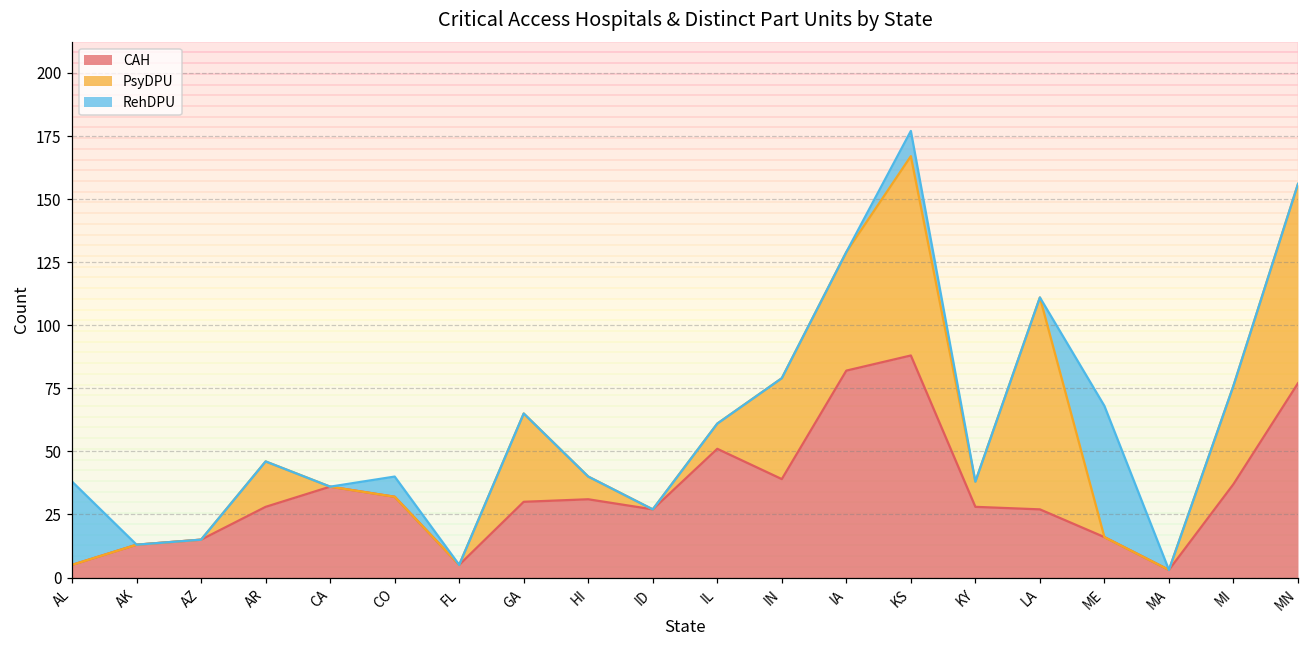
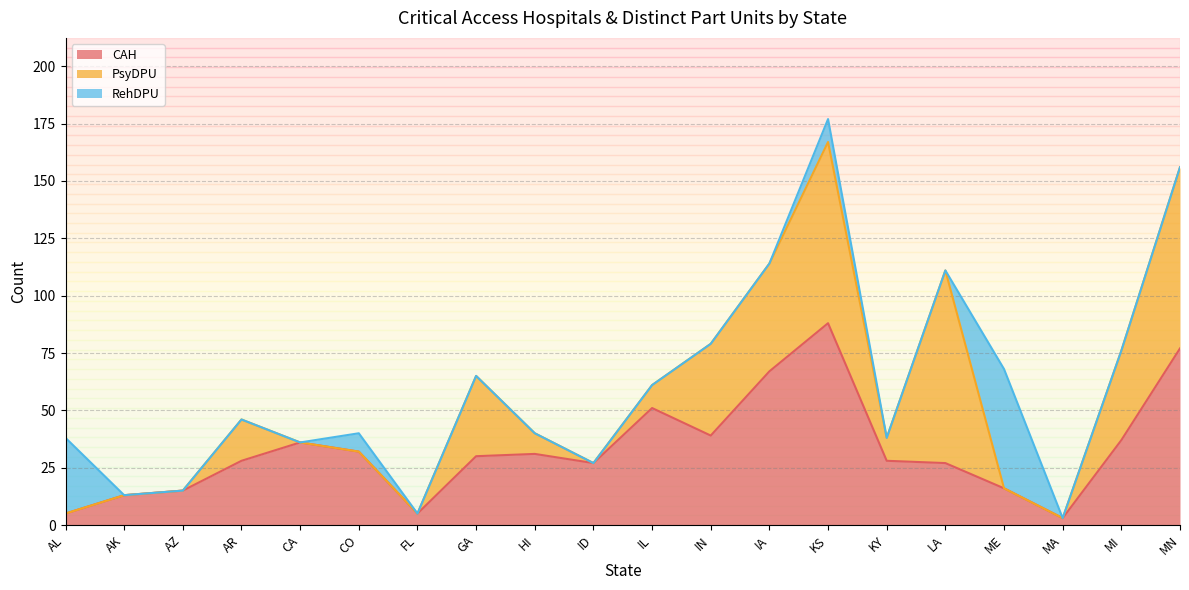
  {
    "CAH": {
      "AR": 28,
      "GA": 30,
      "HI": 31,
      "IL": 51,
      "IN": 39,
-     "IA": 82,
+     "IA": 67,
      "KS": 88,
      "KY": 28,
      "LA": 27,
      "MI": 37,
      "MN": 77
    },
    "PsyDPU": {
      "KS": 79
    },
    "RehDPU": {
      "AL": 33,
      "CO": 8,
      "KS": 10,
      "ME": 52
    }
  }
